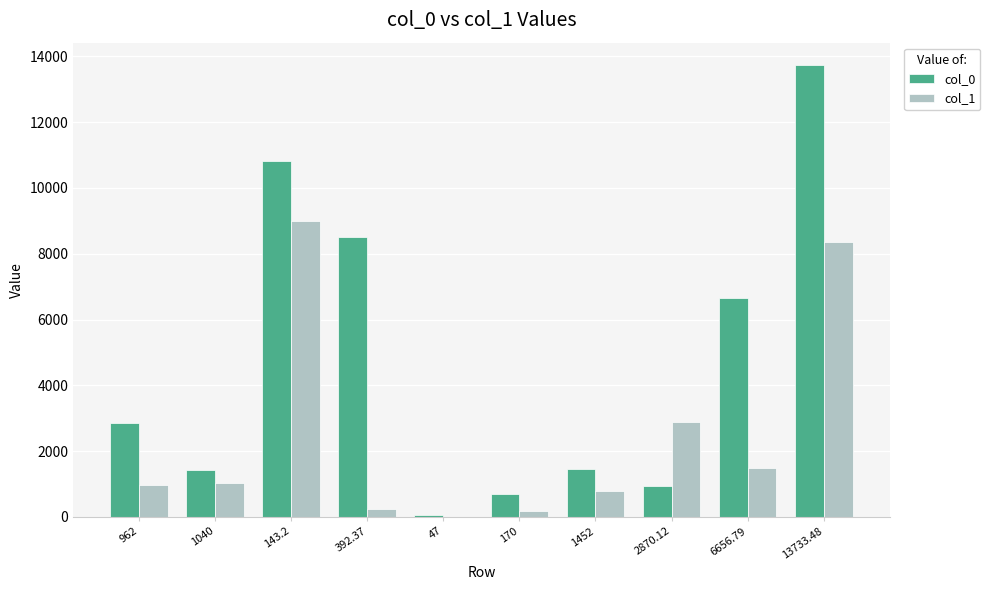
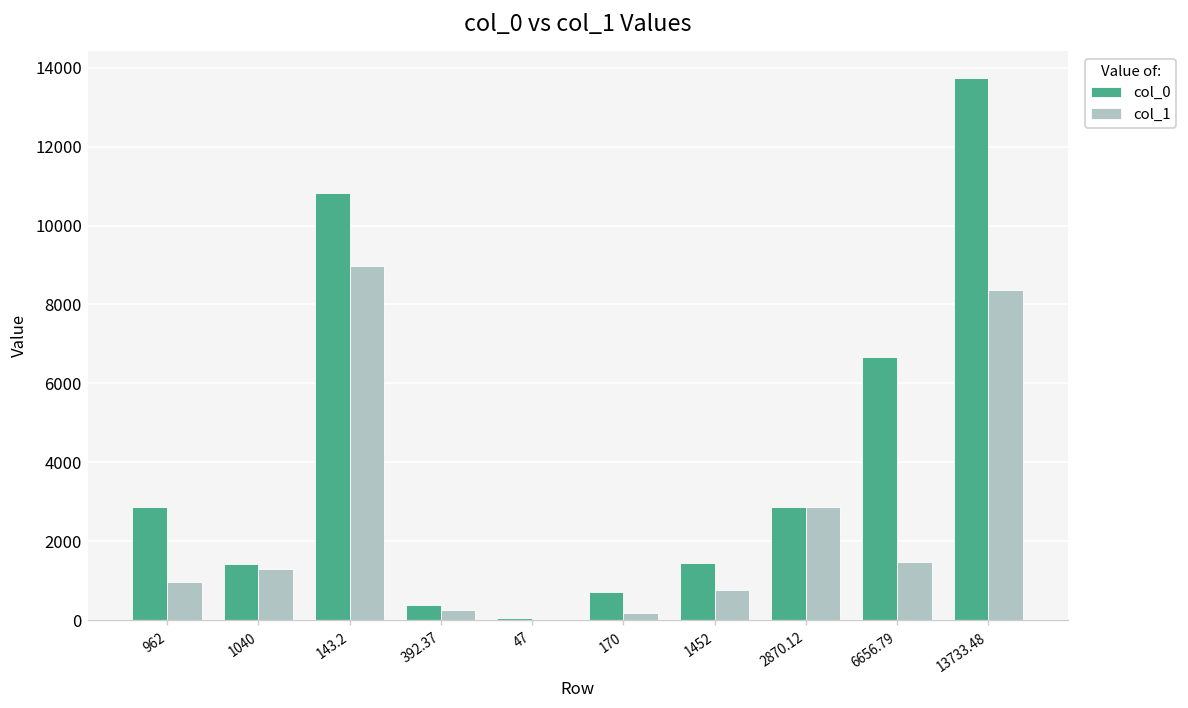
  {
    "col_0": {
      "962": 2900,
      "1040": 1400,
      "143.2": 10800,
-     "392.37": 8500,
+     "392.37": 400,
      "170": 700,
      "1452": 1500,
-     "2870.12": 1000,
+     "2870.12": 2900,
      "6656.79": 6700,
      "13733.48": 13700
    },
    "col_1": {
      "962": 1000,
-     "1040": 1000,
+     "1040": 1300,
      "143.2": 9000,
      "392.37": 300,
      "47": 0,
      "170": 200,
      "1452": 800,
      "2870.12": 2900,
      "6656.79": 1500,
      "13733.48": 8400
    }
  }
